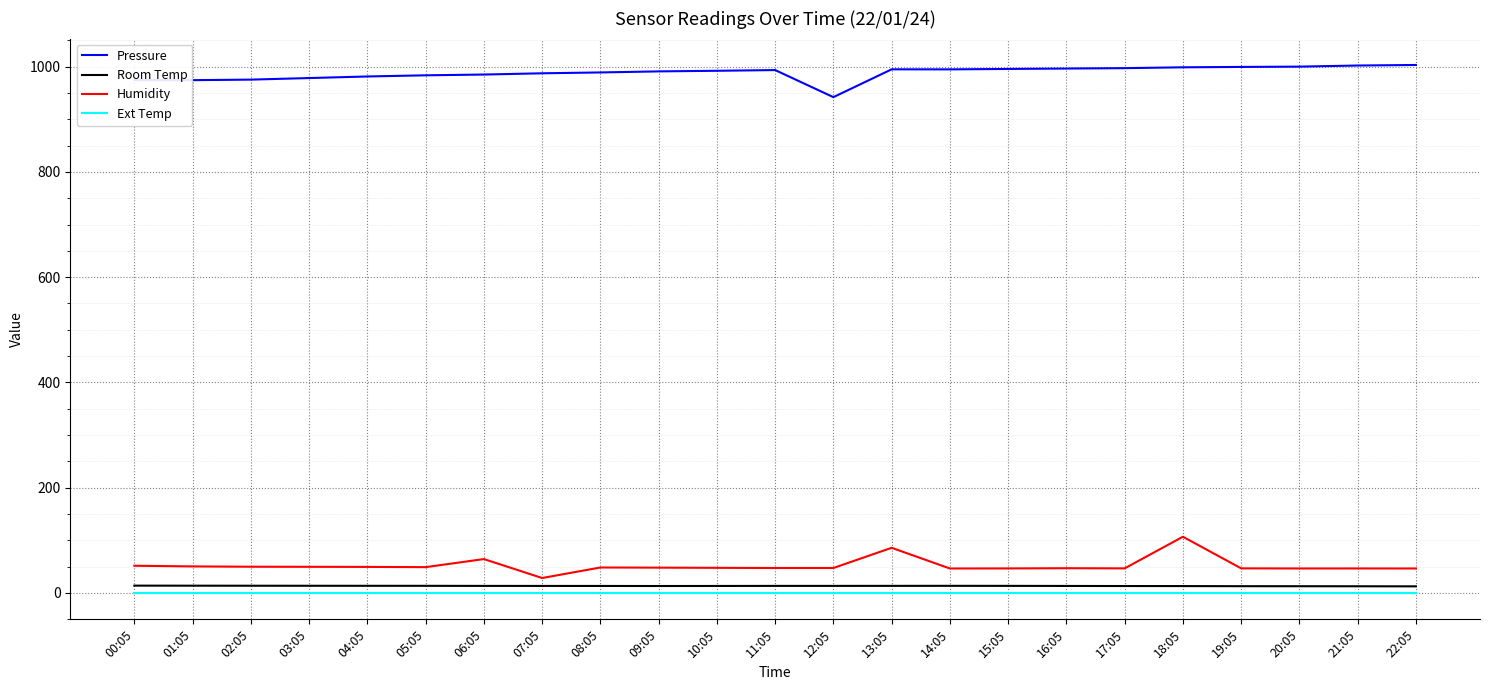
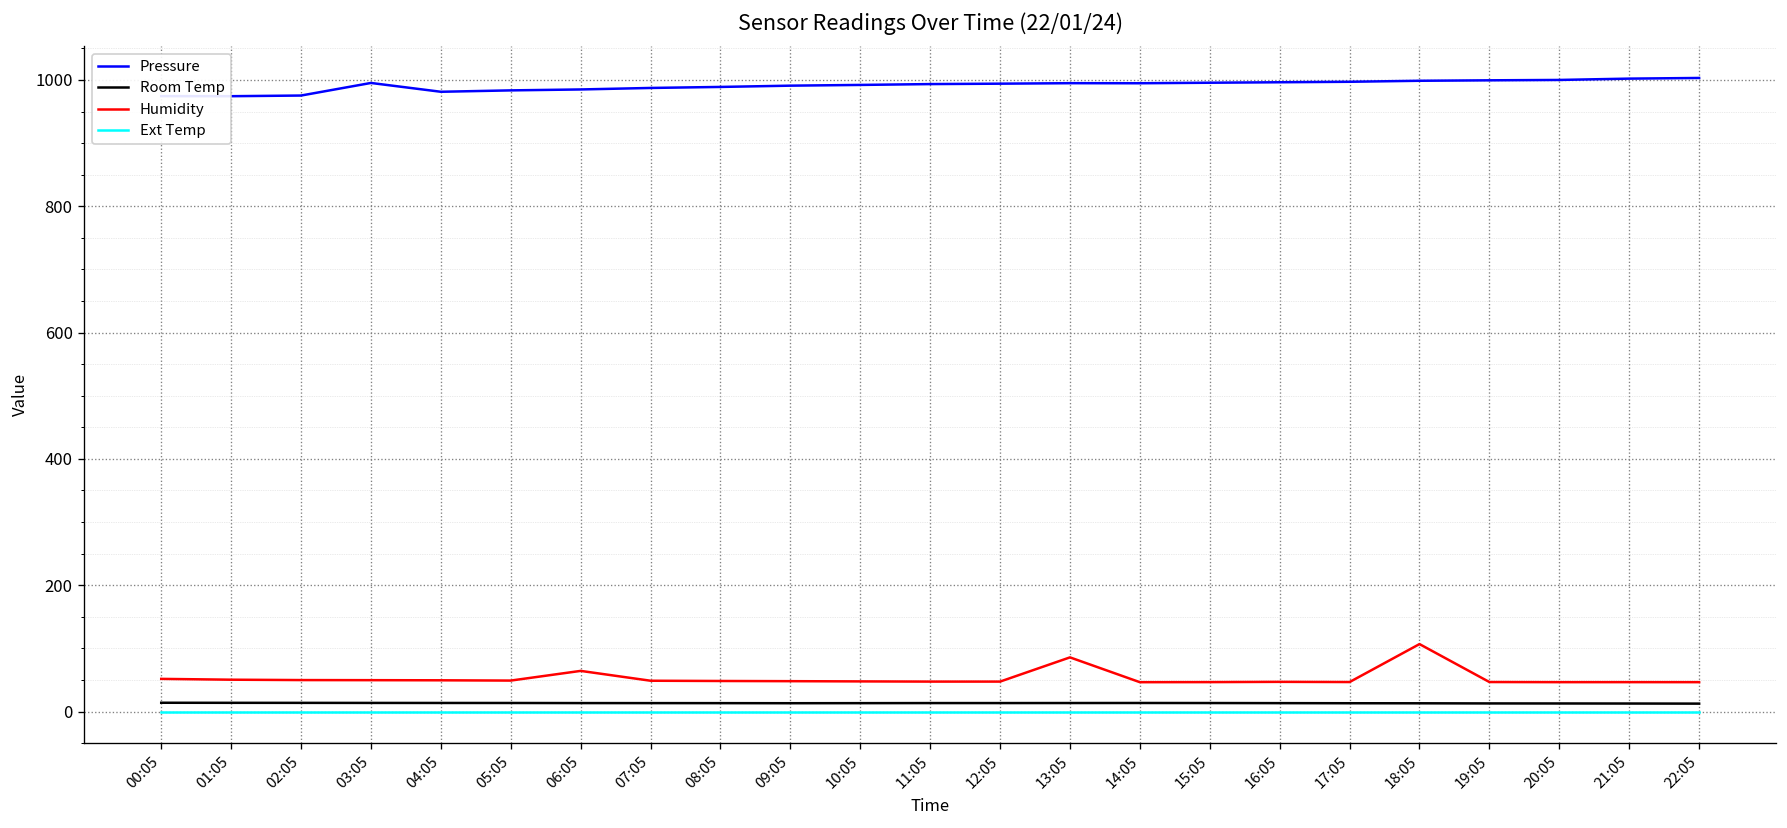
  {
    "Pressure": {
      "01:05": 970,
      "02:05": 980,
-     "03:05": 980,
+     "03:05": 1000,
      "04:05": 980,
      "05:05": 980,
      "06:05": 990,
      "07:05": 990,
      "08:05": 990,
      "09:05": 990,
      "10:05": 990,
      "11:05": 990,
-     "12:05": 940,
+     "12:05": 990,
      "13:05": 990,
      "14:05": 990,
      "15:05": 1000,
      "16:05": 1000,
      "17:05": 1000,
      "18:05": 1000,
      "19:05": 1000,
      "20:05": 1000,
      "21:05": 1000,
      "22:05": 1000
    },
    "Room Temp": {
      "00:05": 10,
      "01:05": 10,
      "02:05": 10,
      "03:05": 10,
      "04:05": 10,
      "05:05": 10,
      "06:05": 10,
      "07:05": 10,
      "08:05": 10,
      "09:05": 10,
      "10:05": 10,
      "11:05": 10,
      "12:05": 10,
      "13:05": 10,
      "14:05": 10,
      "15:05": 10,
      "16:05": 10,
      "17:05": 10,
      "18:05": 10,
      "19:05": 10,
      "20:05": 10,
      "21:05": 10,
      "22:05": 10
    },
    "Humidity": {
      "00:05": 50,
      "01:05": 50,
      "02:05": 50,
      "03:05": 50,
      "04:05": 50,
      "05:05": 50,
      "06:05": 60,
-     "07:05": 30,
+     "07:05": 50,
      "08:05": 50,
      "09:05": 50,
      "10:05": 50,
      "11:05": 50,
      "12:05": 50,
      "13:05": 90,
      "14:05": 50,
      "15:05": 50,
      "16:05": 50,
      "17:05": 50,
      "18:05": 110,
      "19:05": 50,
      "20:05": 50,
      "21:05": 50,
      "22:05": 50
    },
    "Ext Temp": {
      "00:05": 0,
      "01:05": 0,
      "02:05": 0,
      "03:05": 0,
      "04:05": 0,
      "05:05": 0,
      "06:05": 0,
      "07:05": 0,
      "08:05": 0,
      "09:05": 0,
      "10:05": 0,
      "11:05": 0,
      "12:05": 0,
      "13:05": 0,
      "14:05": 0,
      "15:05": 0,
      "16:05": 0,
      "17:05": 0,
      "18:05": 0,
      "19:05": 0,
      "20:05": 0,
      "21:05": 0,
      "22:05": 0
    }
  }
